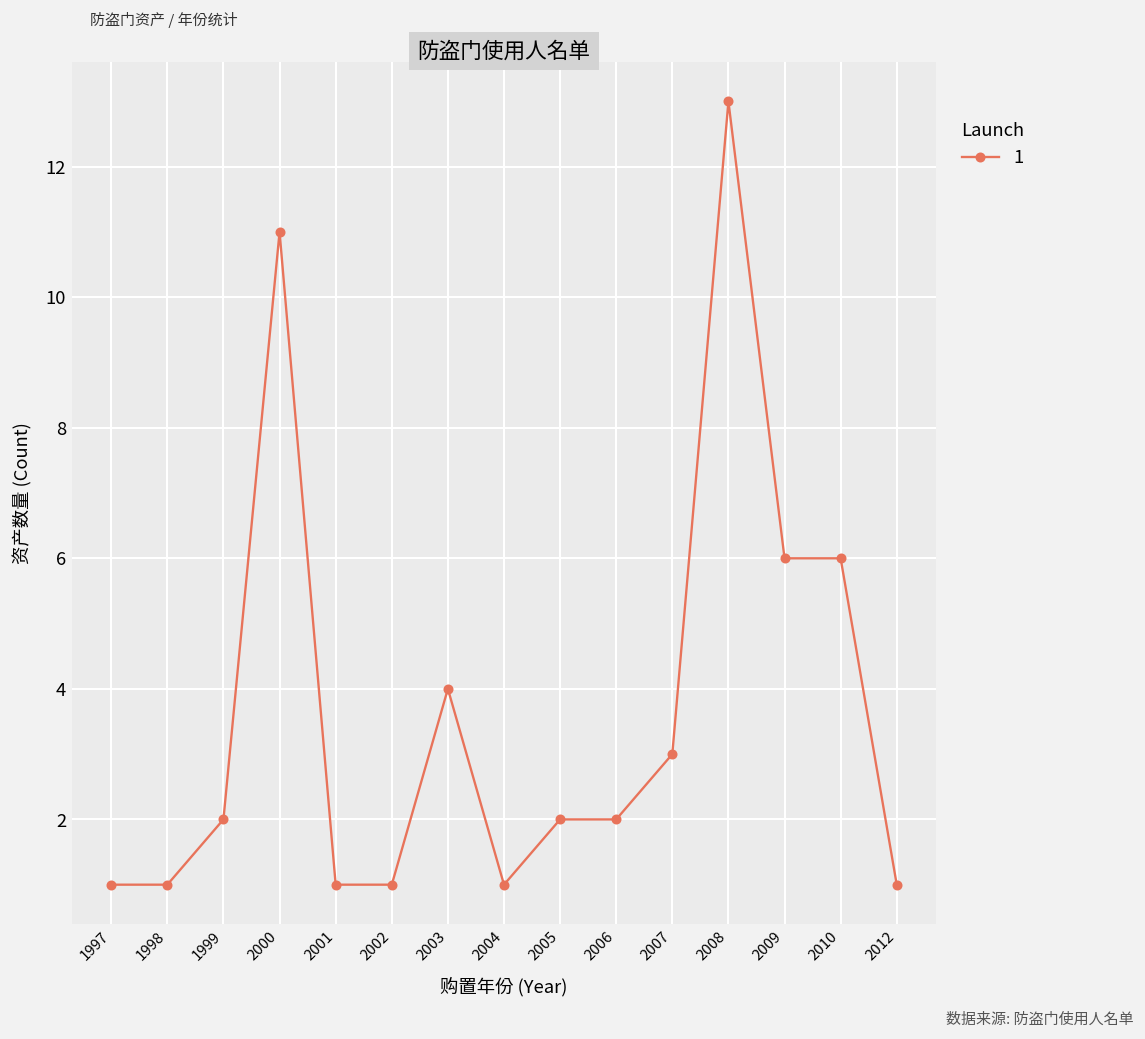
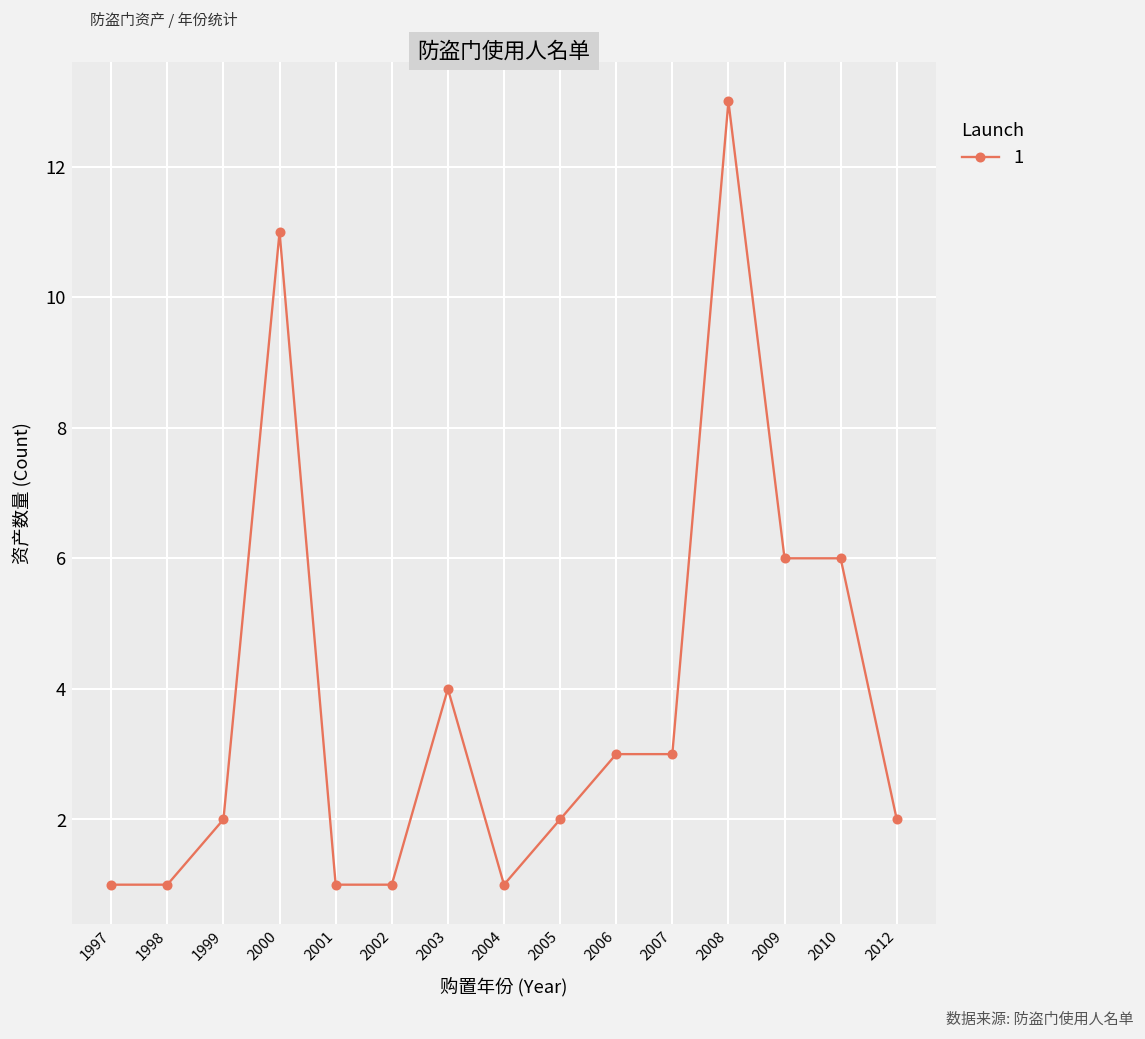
  {
    "1997": 1,
    "1998": 1,
    "1999": 2,
    "2000": 11,
    "2001": 1,
    "2002": 1,
    "2003": 4,
    "2004": 1,
    "2005": 2,
-   "2006": 2,
+   "2006": 3,
    "2007": 3,
    "2008": 13,
    "2009": 6,
    "2010": 6,
-   "2012": 1
+   "2012": 2
  }
